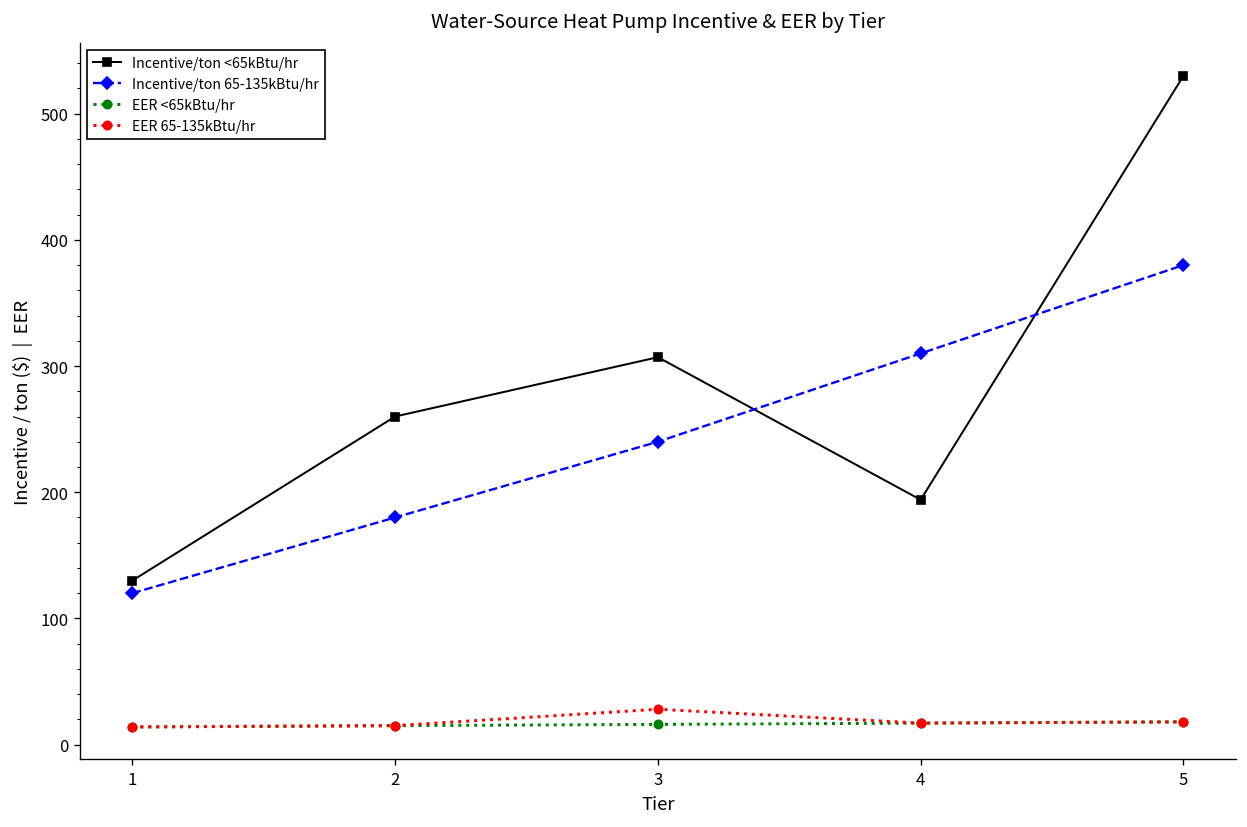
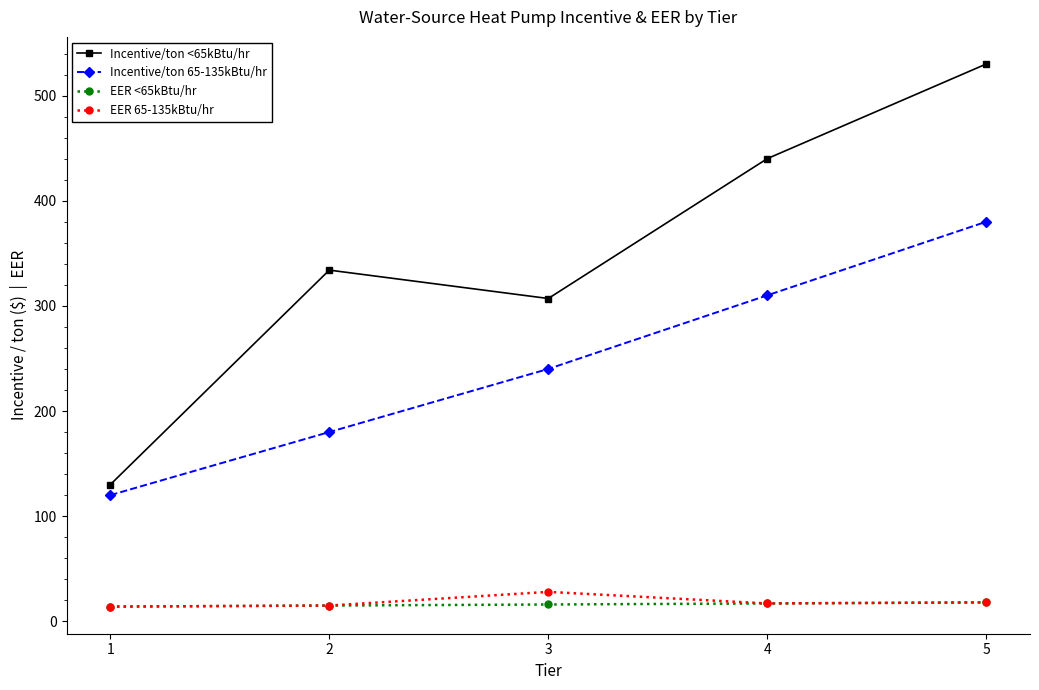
  {
    "Incentive/ton <65kBtu/hr": {
      "1": 130,
-     "2": 260,
+     "2": 334,
      "3": 307,
-     "4": 194,
+     "4": 440,
      "5": 530
    },
    "Incentive/ton 65-135kBtu/hr": {
      "1": 120,
      "2": 180,
      "3": 240,
      "4": 310,
      "5": 380
    },
    "EER <65kBtu/hr": {
      "3": 16
    },
    "EER 65-135kBtu/hr": {
      "3": 28
    }
  }
